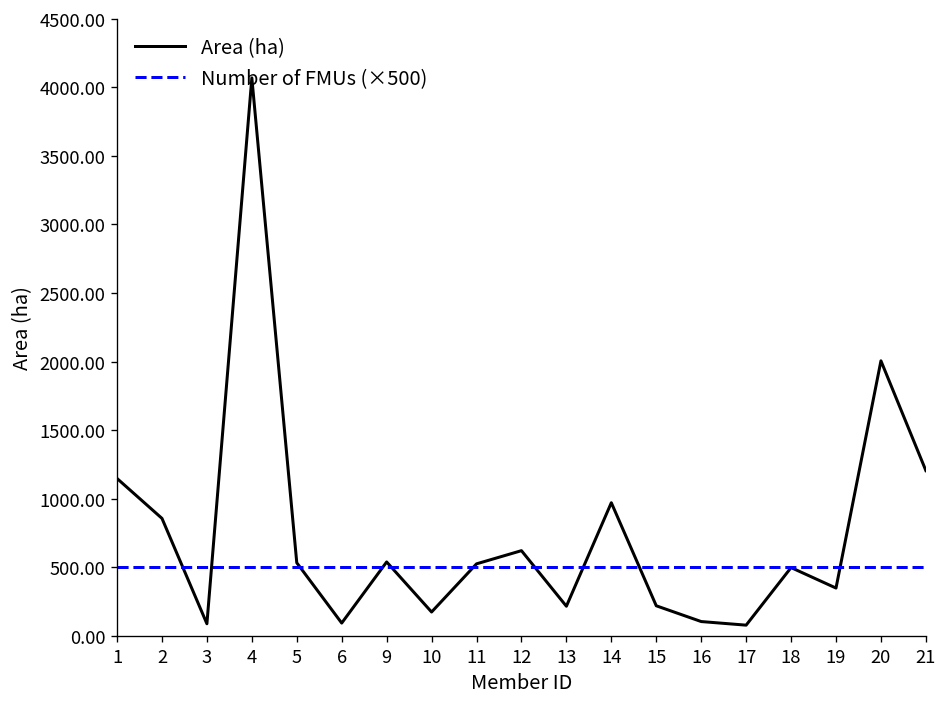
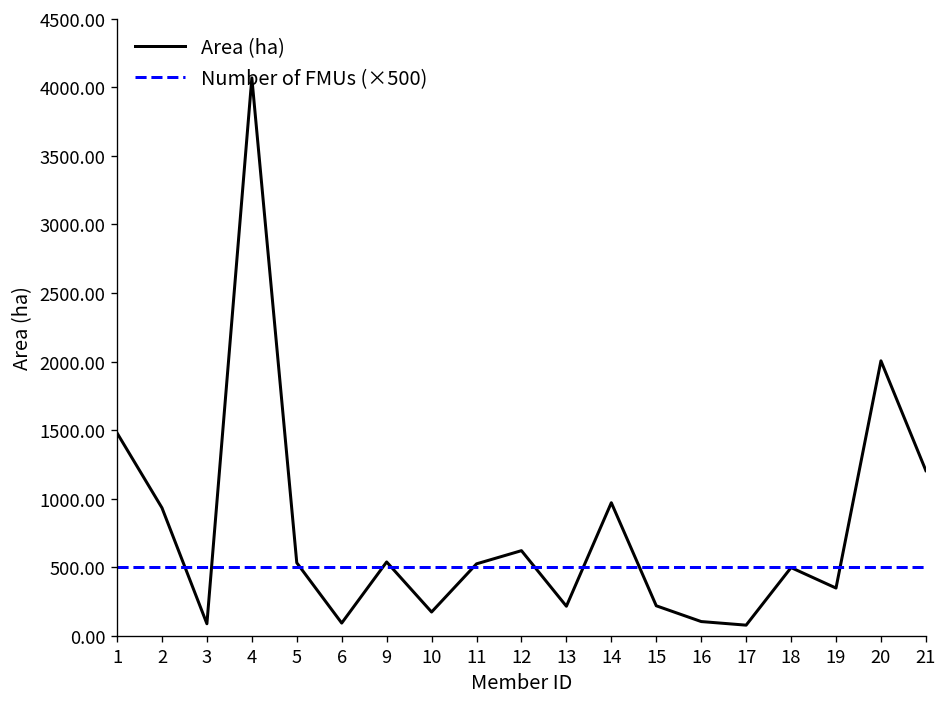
  {
    "Area (ha)": {
-     "1": 1150,
-     "2": 860,
+     "1": 1480,
+     "2": 930,
      "3": 90,
      "4": 4070,
      "5": 530,
      "6": 90,
      "9": 540,
      "10": 170,
      "11": 530,
      "12": 620,
      "13": 220,
      "14": 970,
      "15": 220,
      "16": 100,
      "17": 80,
      "19": 350,
      "20": 2010,
      "21": 1210
    },
    "Number of FMUs (×500)": {
      "1": 500,
      "2": 500,
      "3": 500,
      "4": 500,
      "5": 500,
      "6": 500,
      "9": 500,
      "10": 500,
      "11": 500,
      "12": 500,
      "13": 500,
      "14": 500,
      "15": 500,
      "16": 500,
      "17": 500,
      "19": 500,
      "20": 500,
      "21": 500
    }
  }
